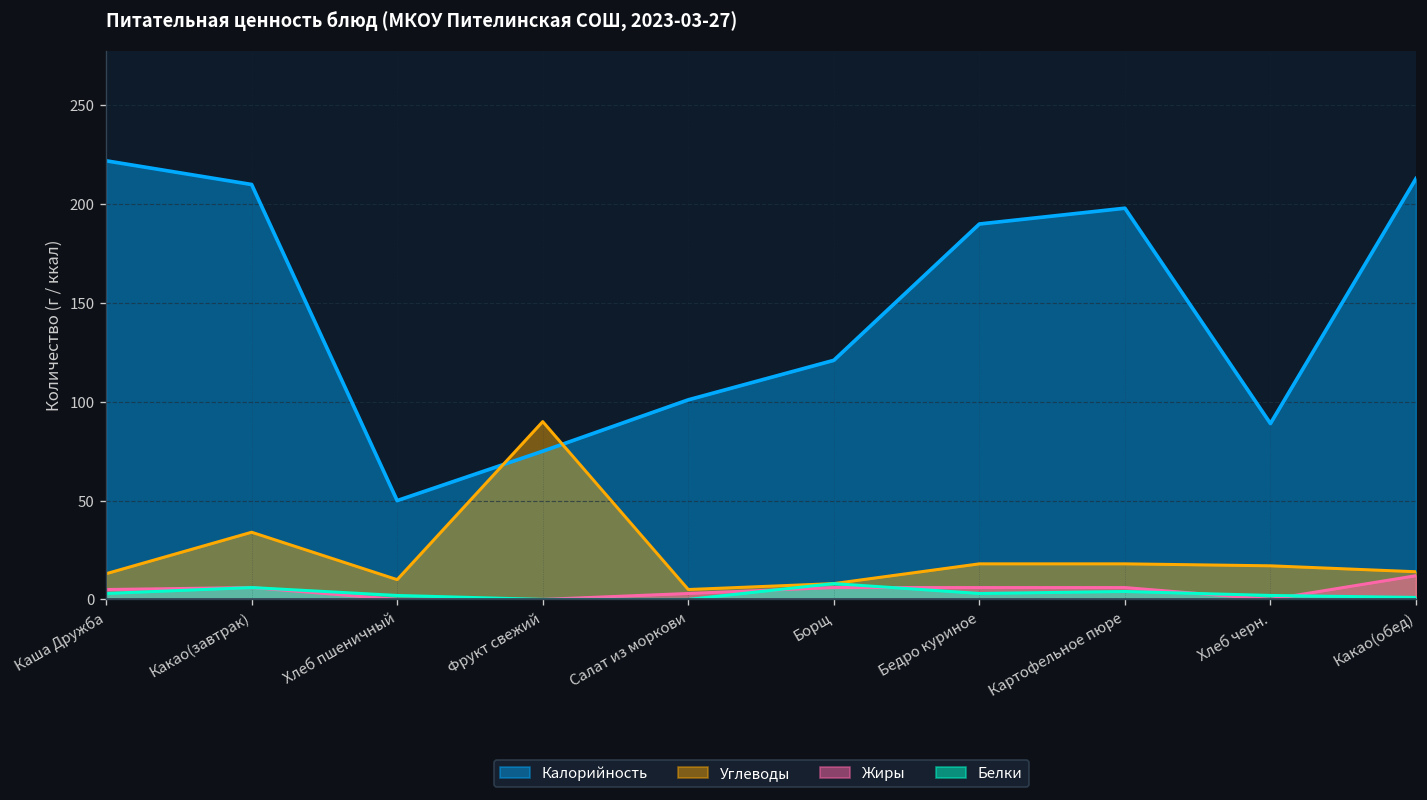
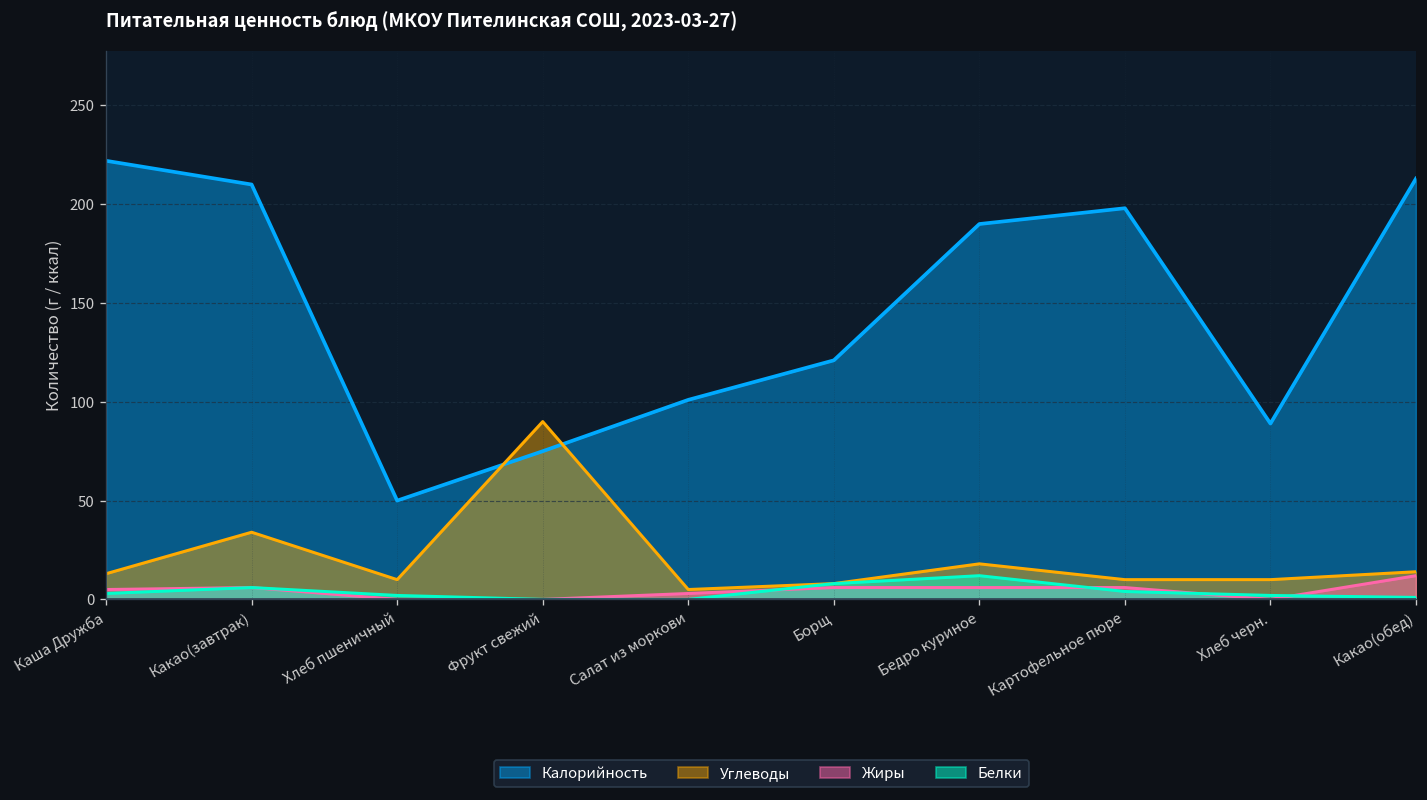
  {
    "Калорийность": {
      "Каша Дружба": 222,
      "Какао(завтрак)": 210,
      "Хлеб пшеничный": 50,
      "Фрукт свежий": 75,
      "Салат из моркови": 101,
      "Борщ": 121,
      "Бедро куриное": 190,
      "Картофельное пюре": 198,
      "Хлеб черн.": 89,
      "Какао(обед)": 213
    },
    "Углеводы": {
      "Каша Дружба": 13,
      "Какао(завтрак)": 34,
      "Хлеб пшеничный": 10,
      "Фрукт свежий": 90,
      "Салат из моркови": 5,
      "Бедро куриное": 18,
-     "Картофельное пюре": 18,
-     "Хлеб черн.": 17,
+     "Картофельное пюре": 10,
+     "Хлеб черн.": 10,
      "Какао(обед)": 14
    },
    "Жиры": {
      "Каша Дружба": 5,
      "Хлеб пшеничный": 0,
      "Салат из моркови": 3,
      "Борщ": 6,
      "Бедро куриное": 6,
      "Картофельное пюре": 6,
      "Хлеб черн.": 0,
      "Какао(обед)": 12
    },
    "Белки": {
      "Каша Дружба": 3,
      "Хлеб пшеничный": 2,
      "Салат из моркови": 0,
-     "Бедро куриное": 3,
+     "Бедро куриное": 12,
      "Картофельное пюре": 4,
      "Хлеб черн.": 2,
      "Какао(обед)": 1
    }
  }
